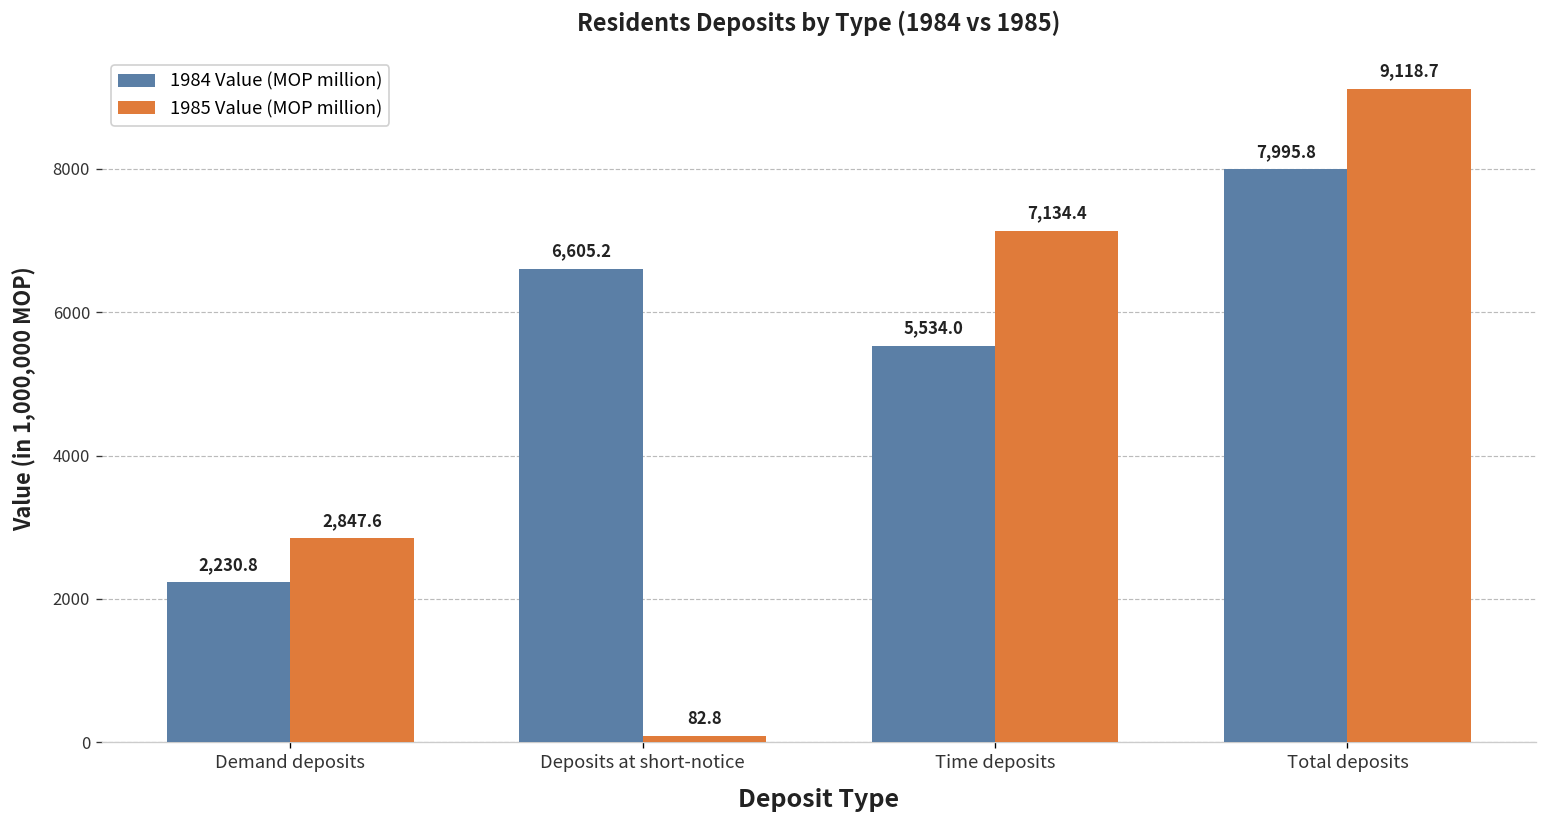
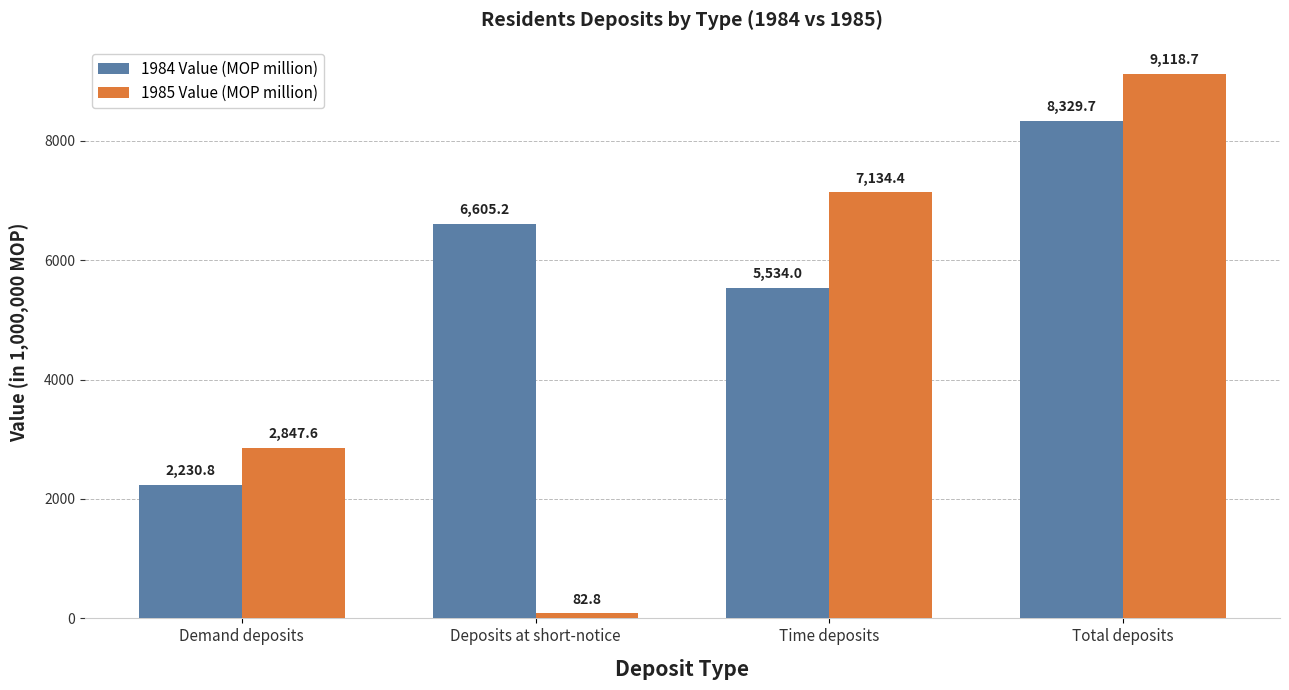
  {
    "1984 Value (MOP million)": {
      "Demand deposits": "2,230.8",
      "Deposits at short-notice": "6,605.2",
      "Time deposits": "5,534.0",
-     "Total deposits": "7,995.8"
+     "Total deposits": "8,329.7"
    },
    "1985 Value (MOP million)": {
      "Demand deposits": "2,847.6",
      "Deposits at short-notice": "82.8",
      "Time deposits": "7,134.4",
      "Total deposits": "9,118.7"
    }
  }
